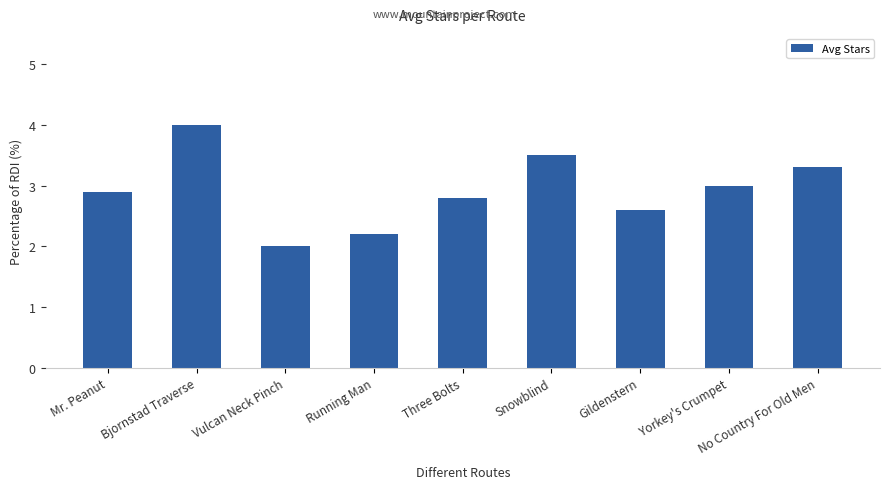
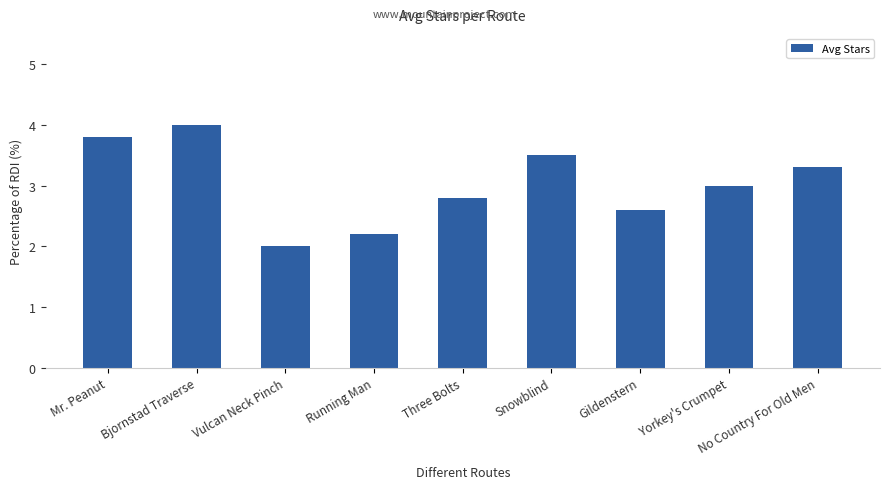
  {
-   "Mr. Peanut": 2.9,
+   "Mr. Peanut": 3.8,
    "Bjornstad Traverse": 4.0,
    "Vulcan Neck Pinch": 2.0,
    "Running Man": 2.2,
    "Three Bolts": 2.8,
    "Snowblind": 3.5,
    "Gildenstern": 2.6,
    "Yorkey's Crumpet": 3.0,
    "No Country For Old Men": 3.3
  }
